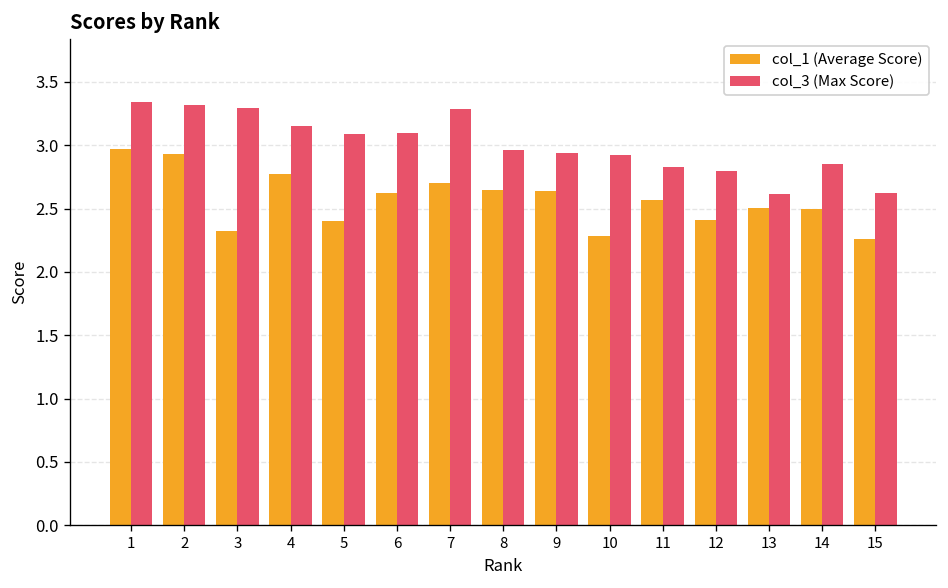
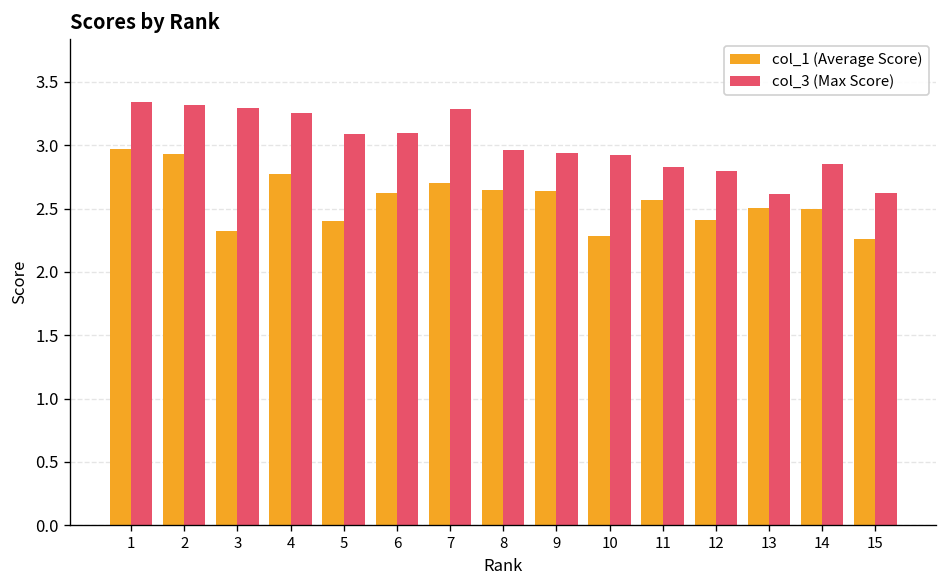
  {
    "col_1 (Average Score)": {
      "1": 2.97,
      "2": 2.93,
      "3": 2.32,
      "4": 2.77,
      "5": 2.41,
      "6": 2.62,
      "7": 2.70,
      "8": 2.65,
      "9": 2.64,
      "10": 2.28,
      "11": 2.57,
      "12": 2.41,
      "13": 2.50,
      "14": 2.50,
      "15": 2.26
    },
    "col_3 (Max Score)": {
      "1": 3.34,
      "2": 3.32,
      "3": 3.30,
-     "4": 3.15,
+     "4": 3.25,
      "5": 3.09,
      "6": 3.10,
      "7": 3.29,
      "8": 2.96,
      "9": 2.94,
      "10": 2.92,
      "11": 2.83,
      "12": 2.79,
      "13": 2.62,
      "14": 2.85,
      "15": 2.63
    }
  }
